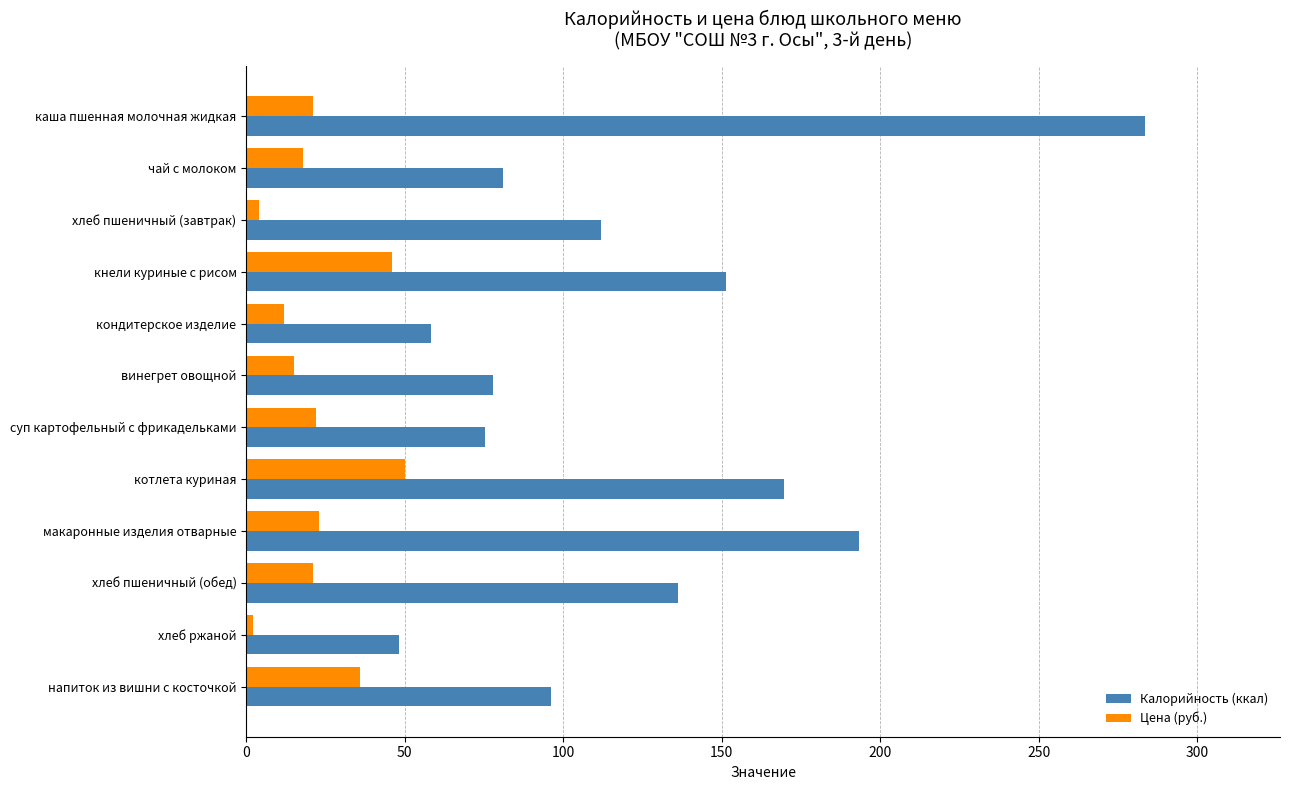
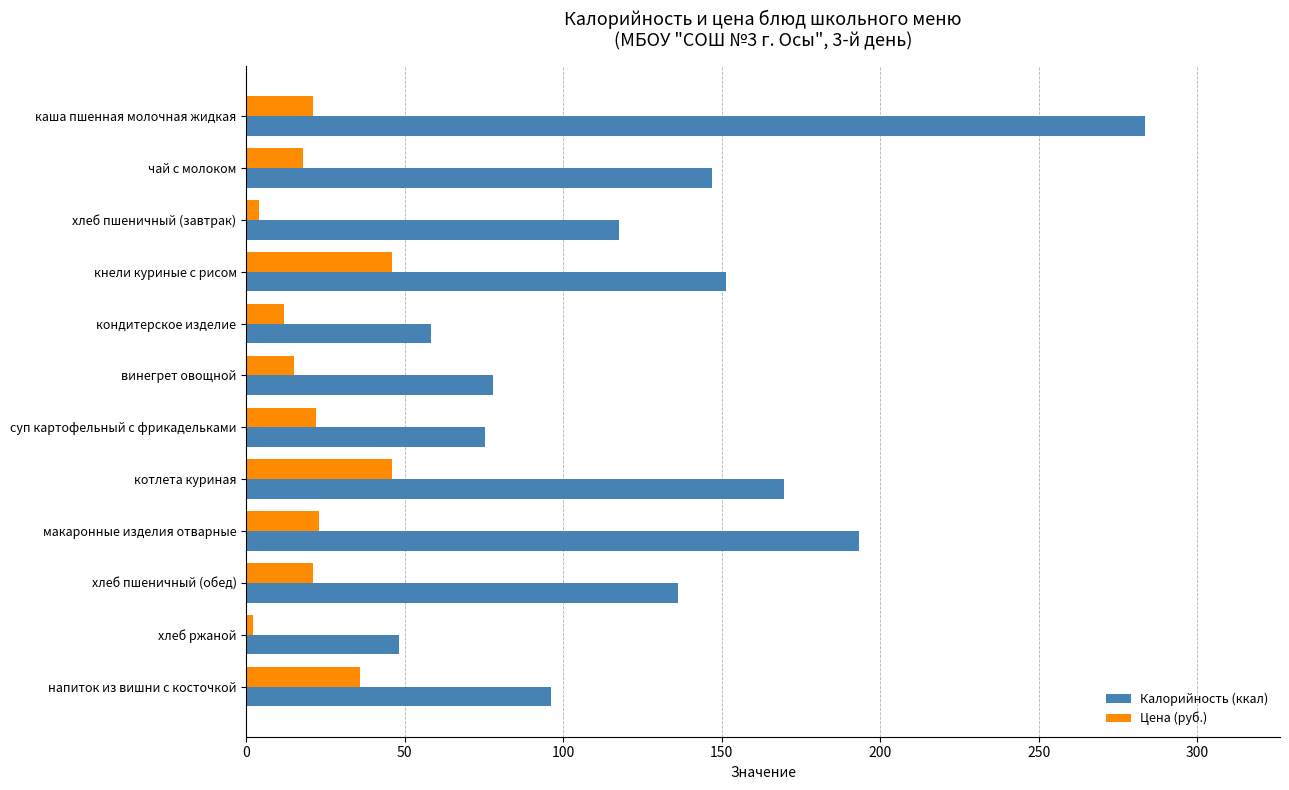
  {
    "Калорийность (ккал)": {
      "каша пшенная молочная жидкая": 284,
-     "чай с молоком": 81,
-     "хлеб пшеничный (завтрак)": 112,
+     "чай с молоком": 147,
+     "хлеб пшеничный (завтрак)": 118,
      "кнели куриные с рисом": 151,
      "кондитерское изделие": 58,
      "винегрет овощной": 78,
      "суп картофельный с фрикадельками": 75,
      "котлета куриная": 170,
      "макаронные изделия отварные": 193,
      "хлеб пшеничный (обед)": 136,
      "хлеб ржаной": 48,
      "напиток из вишни с косточкой": 96
    },
    "Цена (руб.)": {
      "каша пшенная молочная жидкая": 21,
      "чай с молоком": 18,
      "хлеб пшеничный (завтрак)": 4,
      "кнели куриные с рисом": 46,
      "кондитерское изделие": 12,
      "винегрет овощной": 15,
      "суп картофельный с фрикадельками": 22,
-     "котлета куриная": 50,
+     "котлета куриная": 46,
      "макаронные изделия отварные": 23,
      "хлеб пшеничный (обед)": 21,
      "хлеб ржаной": 2,
      "напиток из вишни с косточкой": 36
    }
  }
